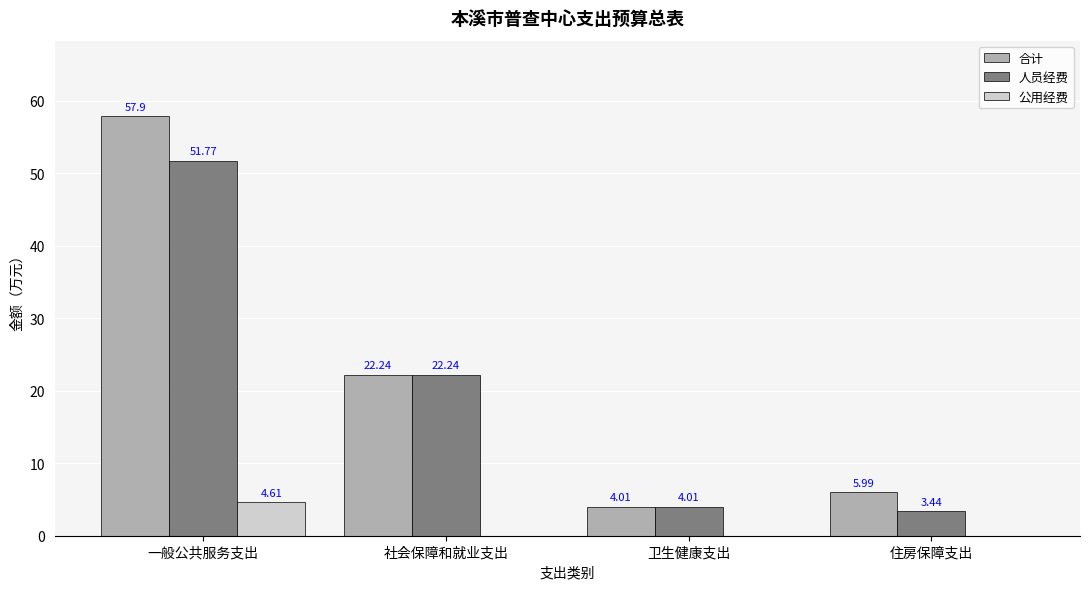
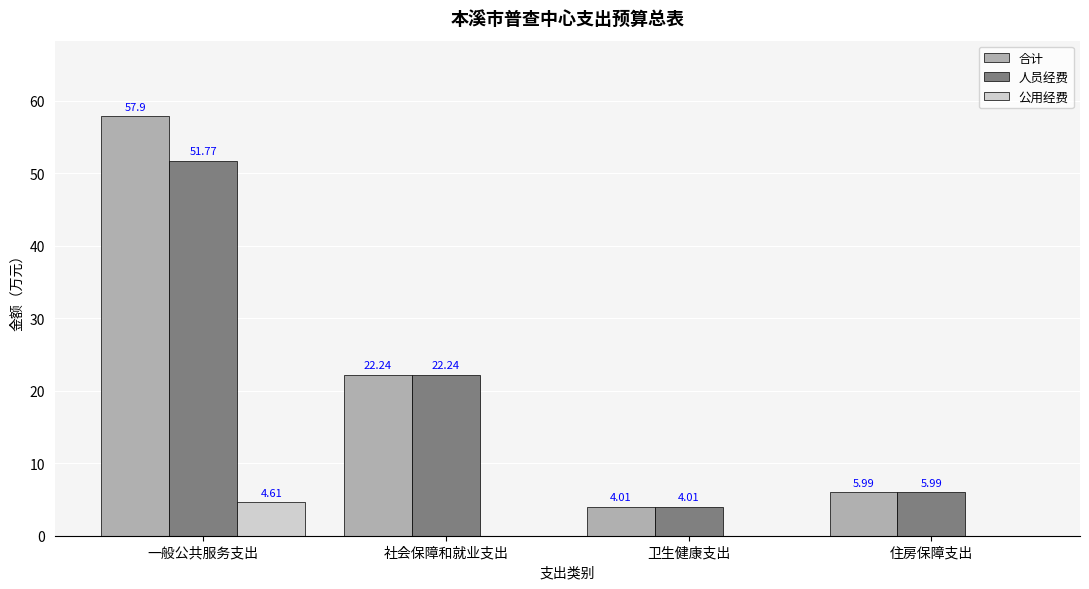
  {
    "人员经费": {
      "一般公共服务支出": 51.77,
      "社会保障和就业支出": 22.24,
      "卫生健康支出": 4.01,
-     "住房保障支出": 3.44
+     "住房保障支出": 5.99
    }
  }
